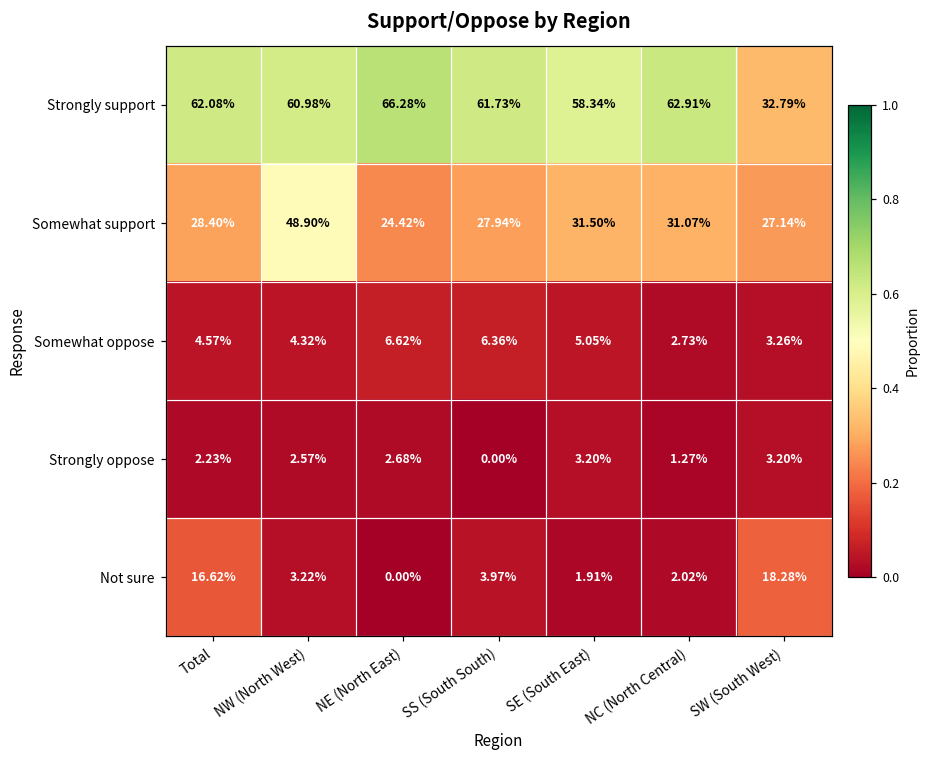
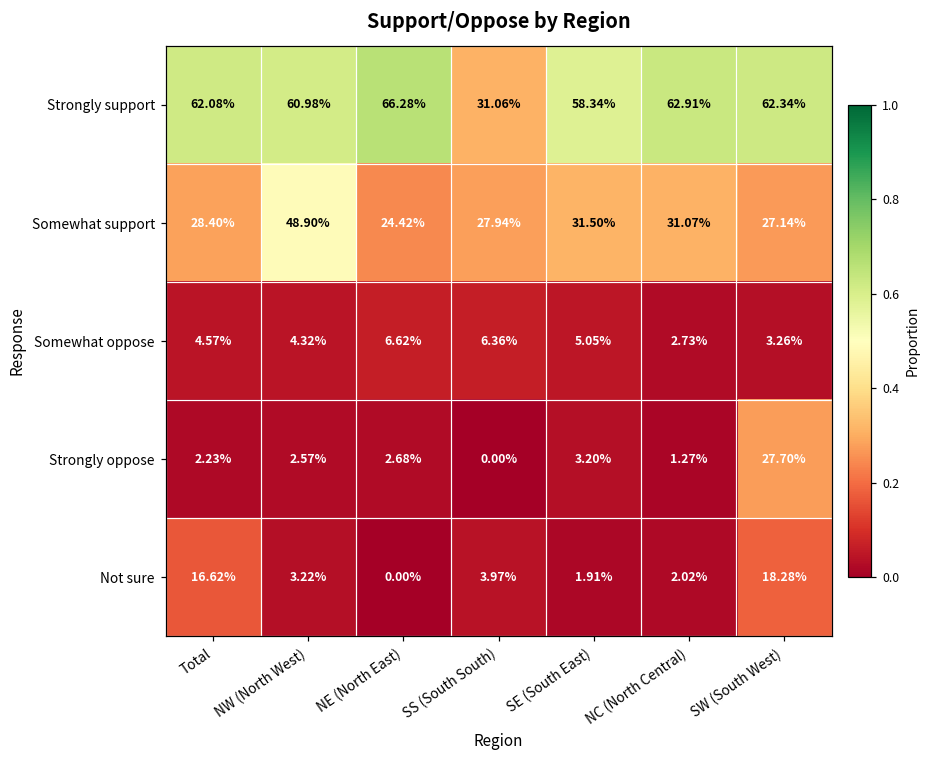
  {
    "Strongly support": {
      "Total": "62.08%",
      "NW (North West)": "60.98%",
      "NE (North East)": "66.28%",
-     "SS (South South)": "61.73%",
+     "SS (South South)": "31.06%",
      "SE (South East)": "58.34%",
      "NC (North Central)": "62.91%",
-     "SW (South West)": "32.79%"
+     "SW (South West)": "62.34%"
    },
    "Somewhat support": {
      "Total": "28.40%",
      "NW (North West)": "48.90%",
      "NE (North East)": "24.42%",
      "SS (South South)": "27.94%",
      "SE (South East)": "31.50%",
      "NC (North Central)": "31.07%",
      "SW (South West)": "27.14%"
    },
    "Somewhat oppose": {
      "Total": "4.57%",
      "NW (North West)": "4.32%",
      "NE (North East)": "6.62%",
      "SS (South South)": "6.36%",
      "SE (South East)": "5.05%",
      "NC (North Central)": "2.73%",
      "SW (South West)": "3.26%"
    },
    "Strongly oppose": {
      "Total": "2.23%",
      "NW (North West)": "2.57%",
      "NE (North East)": "2.68%",
      "SS (South South)": "0.00%",
      "SE (South East)": "3.20%",
      "NC (North Central)": "1.27%",
-     "SW (South West)": "3.20%"
+     "SW (South West)": "27.70%"
    },
    "Not sure": {
      "Total": "16.62%",
      "NW (North West)": "3.22%",
      "NE (North East)": "0.00%",
      "SS (South South)": "3.97%",
      "SE (South East)": "1.91%",
      "NC (North Central)": "2.02%",
      "SW (South West)": "18.28%"
    }
  }
